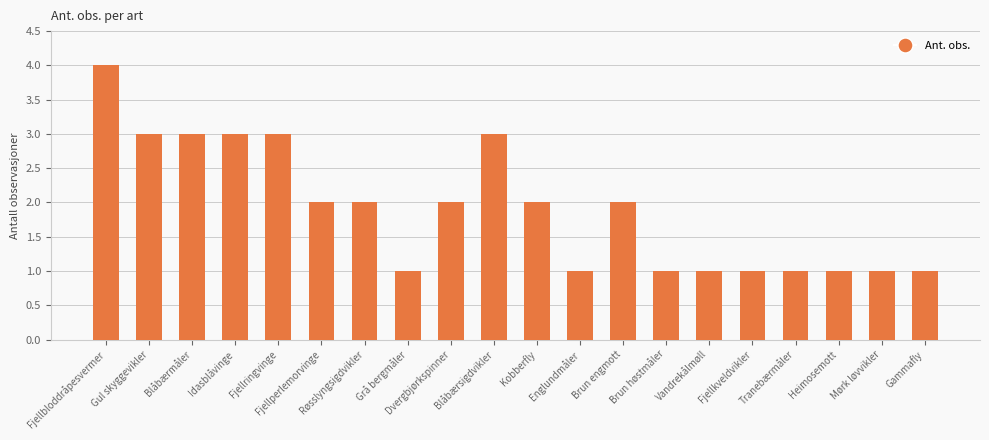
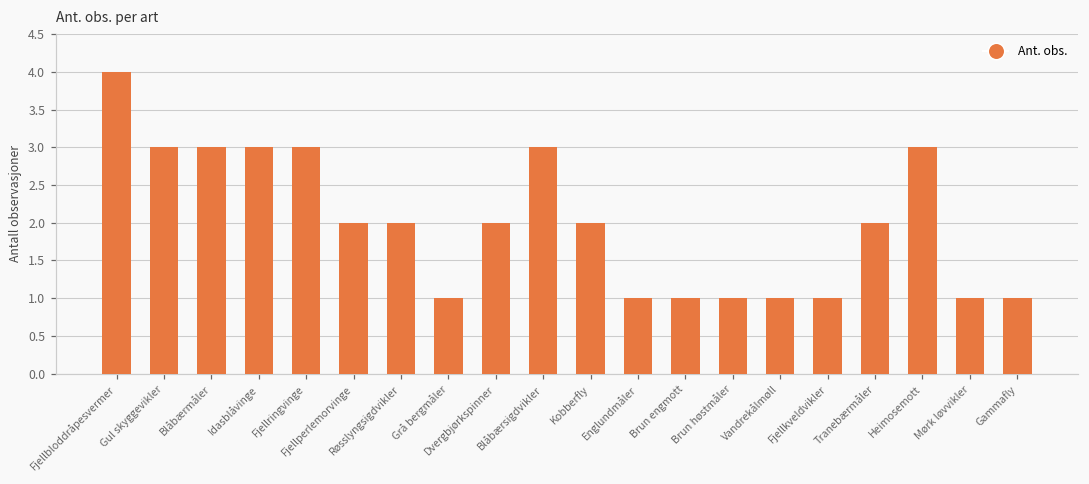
  {
    "Fjellbloddråpesvermer": 4,
    "Gul skyggevikler": 3,
    "Blåbærmåler": 3,
    "Idasblåvinge": 3,
    "Fjellringvinge": 3,
    "Fjellperlemorvinge": 2,
    "Røsslyngsigdvikler": 2,
    "Grå bergmåler": 1,
    "Dvergbjørkspinner": 2,
    "Blåbærsigdvikler": 3,
    "Kobberfly": 2,
    "Englundmåler": 1,
-   "Brun engmott": 2,
+   "Brun engmott": 1,
    "Brun høstmåler": 1,
    "Vandrekålmøll": 1,
    "Fjellkveldvikler": 1,
-   "Tranebærmåler": 1,
-   "Heimosemott": 1,
+   "Tranebærmåler": 2,
+   "Heimosemott": 3,
    "Mørk løvvikler": 1,
    "Gammafly": 1
  }
